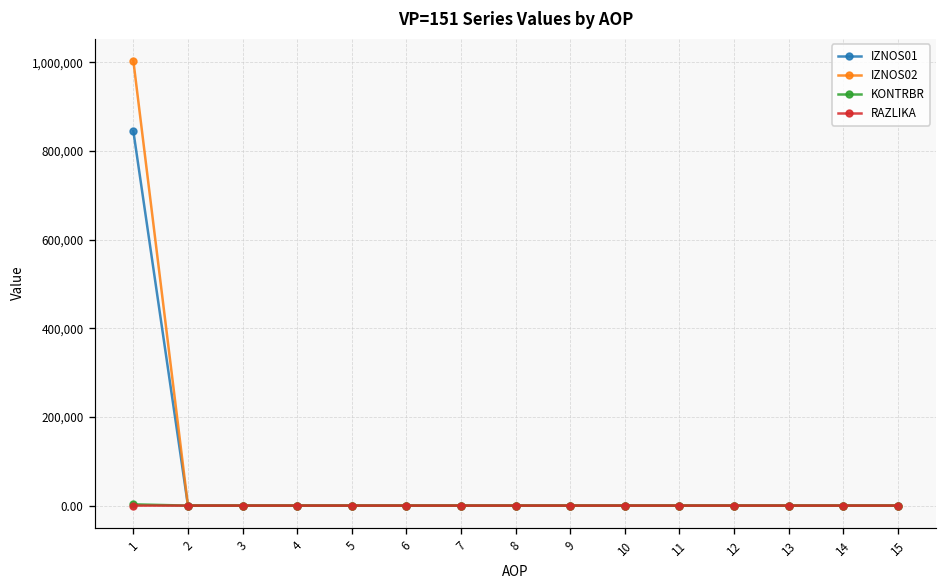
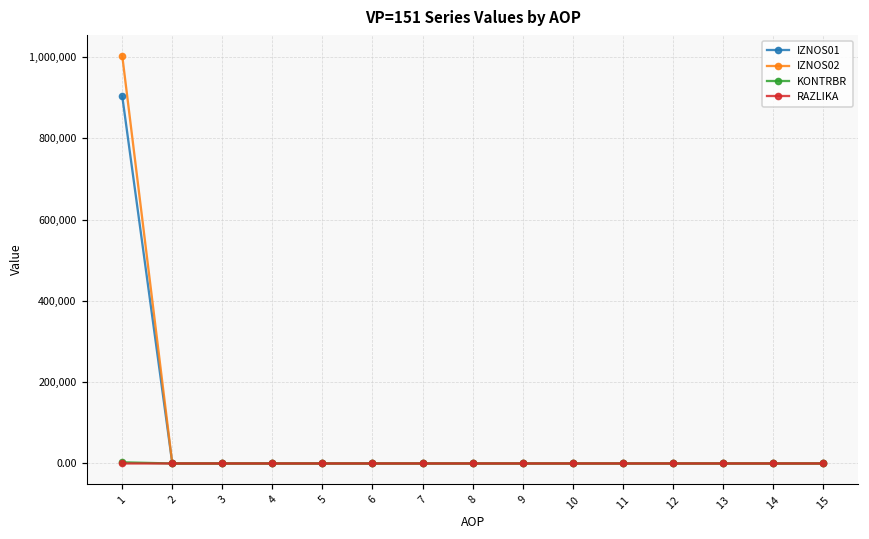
  {
    "IZNOS01": {
-     "1": "840,000"
+     "1": "900,000"
    },
    "IZNOS02": {
      "1": "1,000,000"
    }
  }
